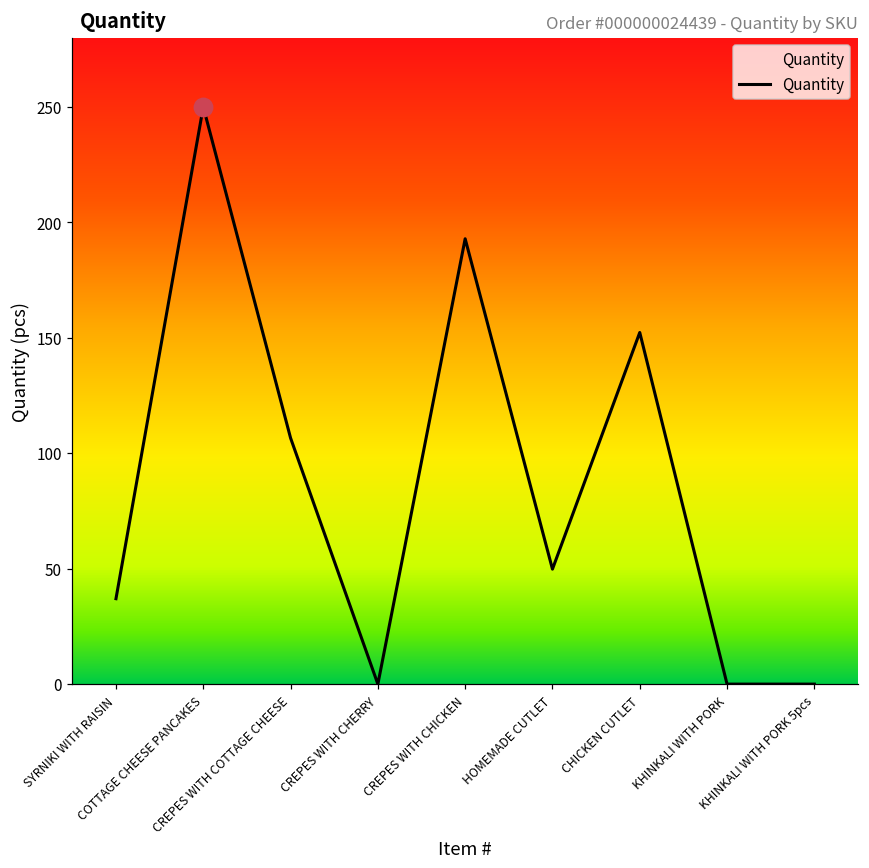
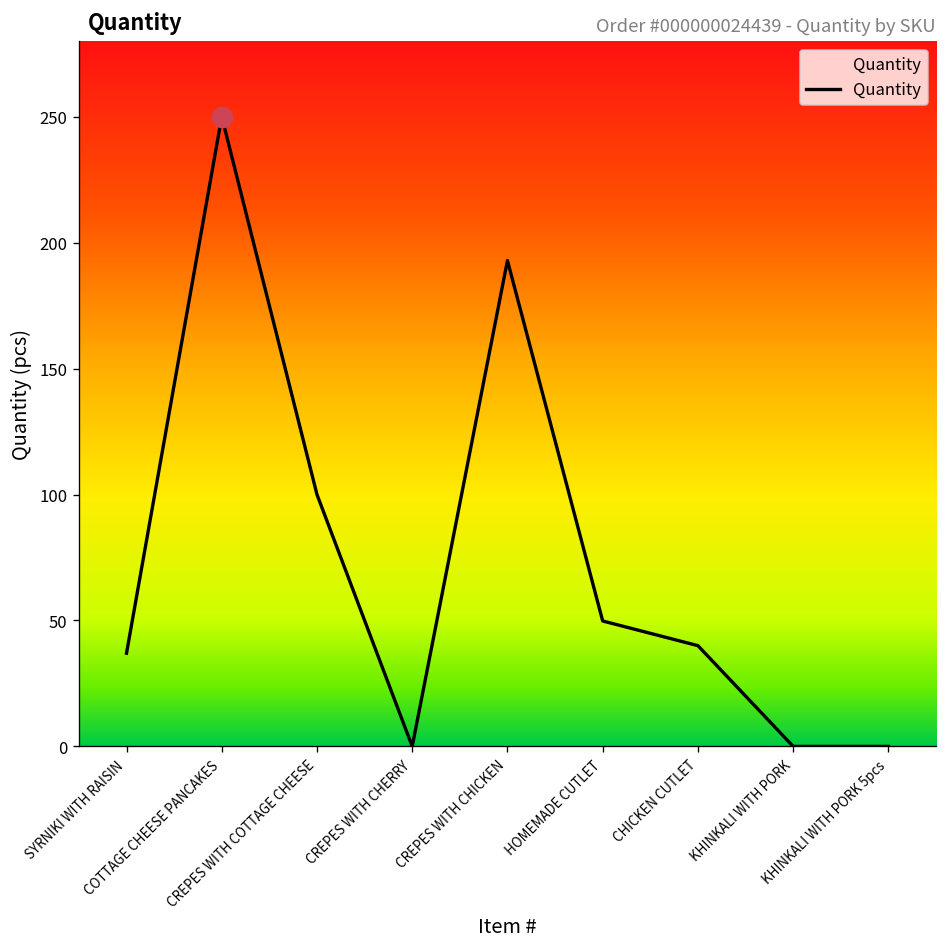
  {
    "Quantity": {
      "SYRNIKI WITH RAISIN": 37,
-     "CREPES WITH COTTAGE CHEESE": 107,
+     "CREPES WITH COTTAGE CHEESE": 100,
      "CREPES WITH CHERRY": 0,
      "CREPES WITH CHICKEN": 193,
      "HOMEMADE CUTLET": 50,
-     "CHICKEN CUTLET": 152,
+     "CHICKEN CUTLET": 40,
      "KHINKALI WITH PORK": 0,
      "KHINKALI WITH PORK 5pcs": 0
    }
  }
